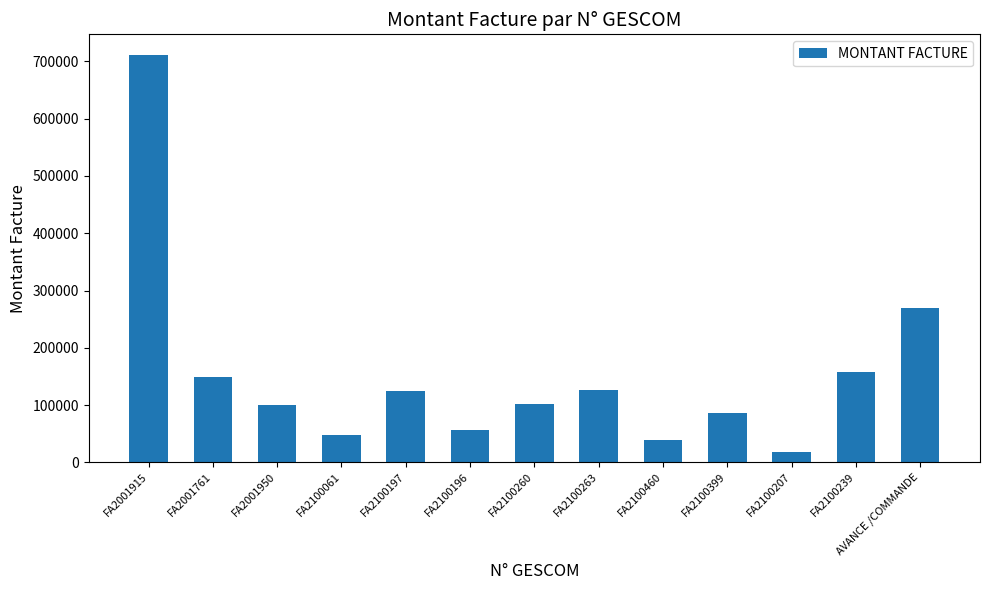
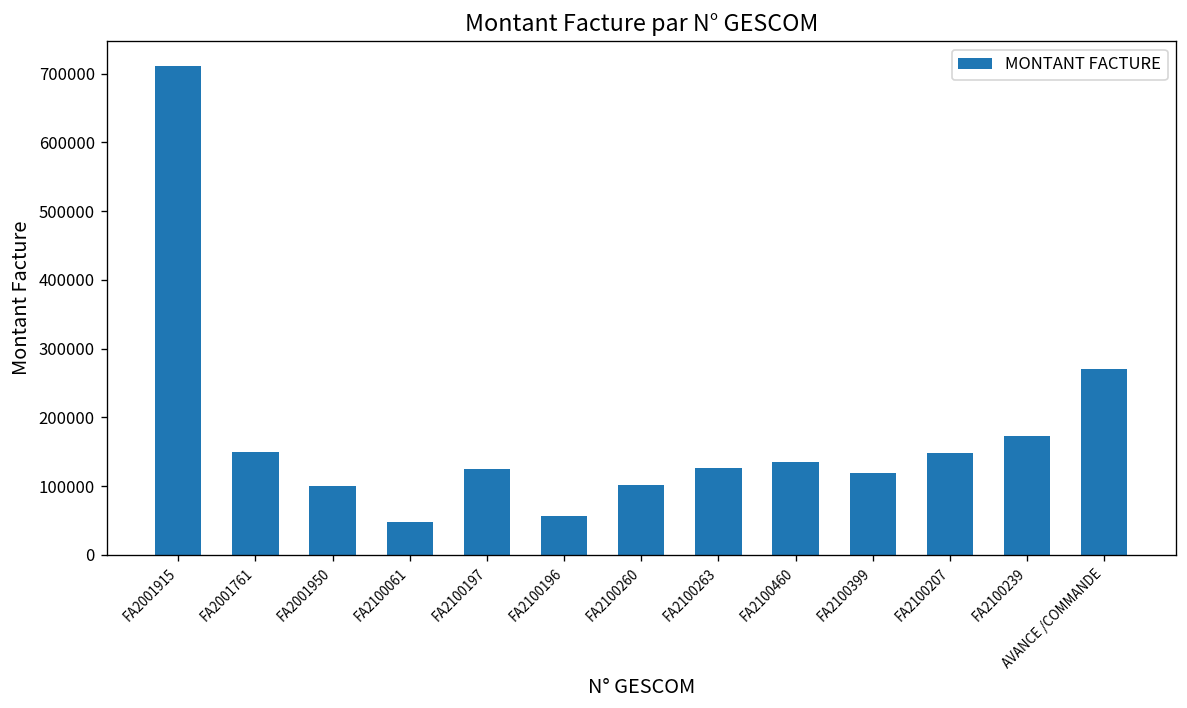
  {
    "FA2001915": 710000,
    "FA2001761": 150000,
    "FA2001950": 100000,
    "FA2100061": 50000,
    "FA2100197": 130000,
    "FA2100196": 60000,
    "FA2100260": 100000,
    "FA2100263": 130000,
-   "FA2100460": 40000,
-   "FA2100399": 90000,
-   "FA2100207": 20000,
-   "FA2100239": 160000,
+   "FA2100460": 130000,
+   "FA2100399": 120000,
+   "FA2100207": 150000,
+   "FA2100239": 170000,
    "AVANCE /COMMANDE": 270000
  }
